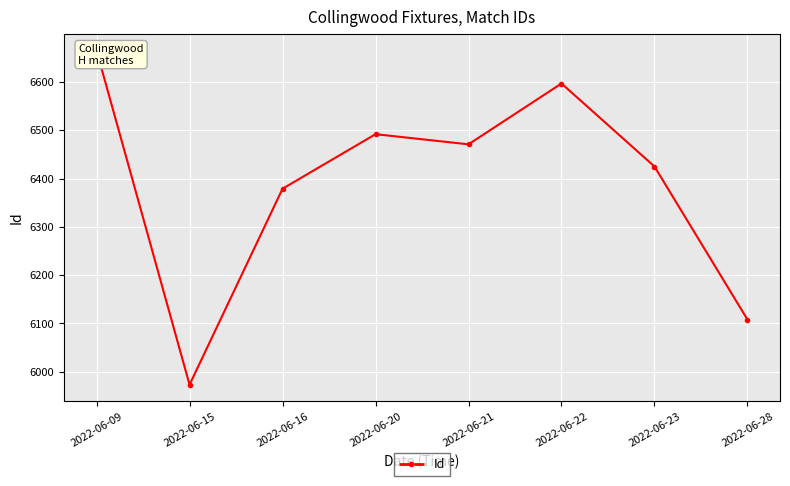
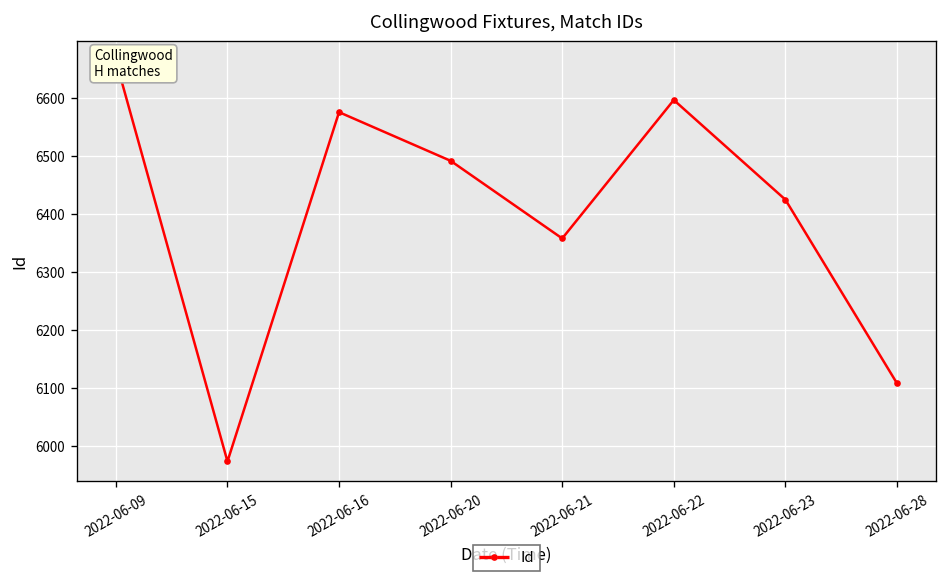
  {
    "2022-06-15": 5970,
-   "2022-06-16": 6380,
+   "2022-06-16": 6580,
    "2022-06-20": 6490,
-   "2022-06-21": 6470,
+   "2022-06-21": 6360,
    "2022-06-22": 6600,
    "2022-06-23": 6430,
    "2022-06-28": 6110
  }
